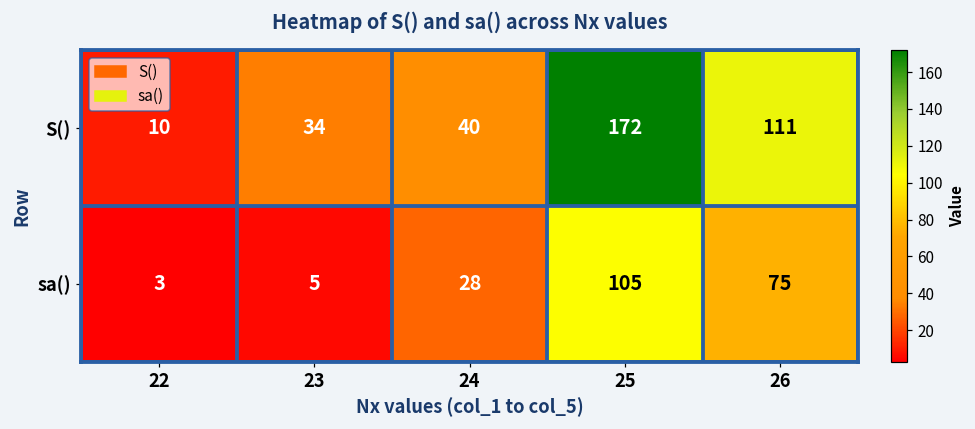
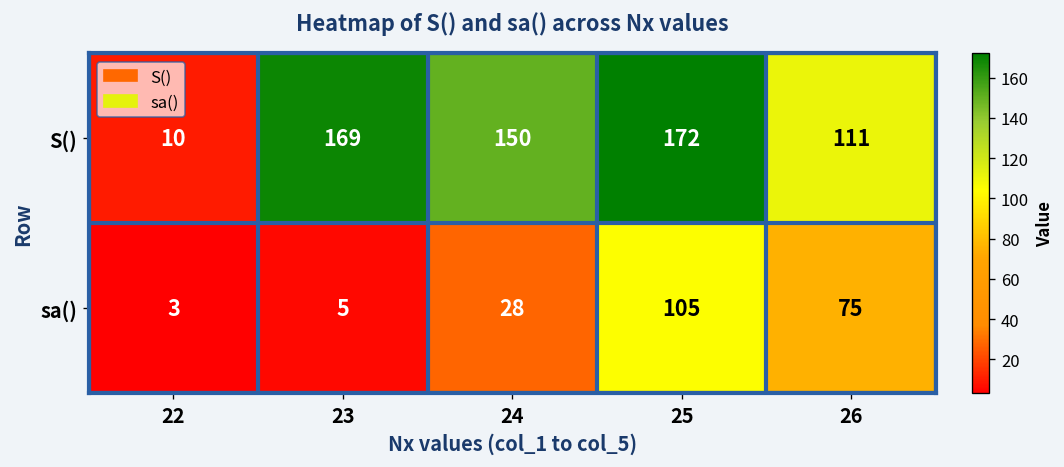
  {
    "S()": {
      "22": 10,
-     "23": 34,
-     "24": 40,
+     "23": 169,
+     "24": 150,
      "25": 172,
      "26": 111
    },
    "sa()": {
      "22": 3,
      "23": 5,
      "24": 28,
      "25": 105,
      "26": 75
    }
  }
